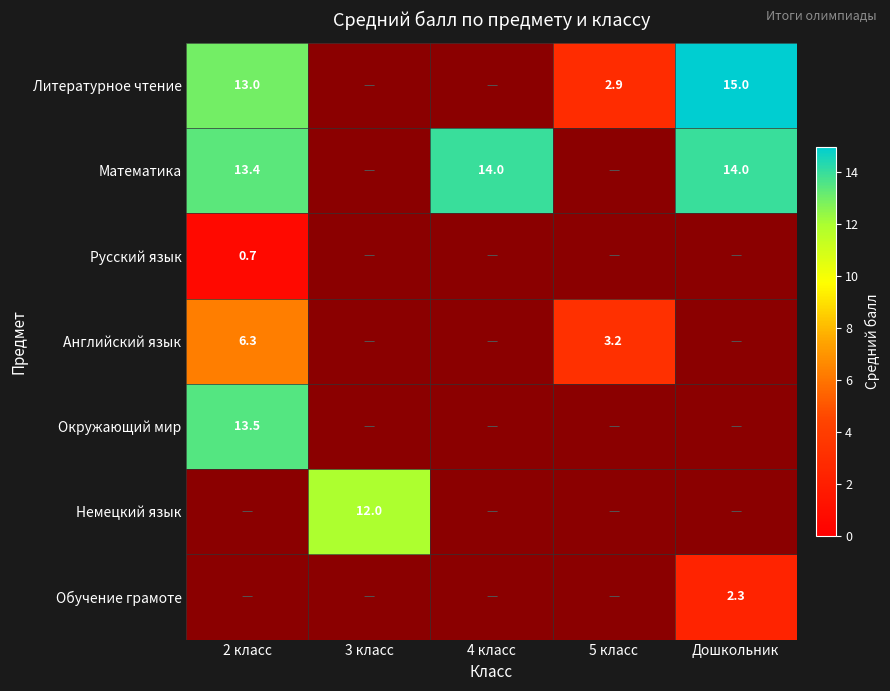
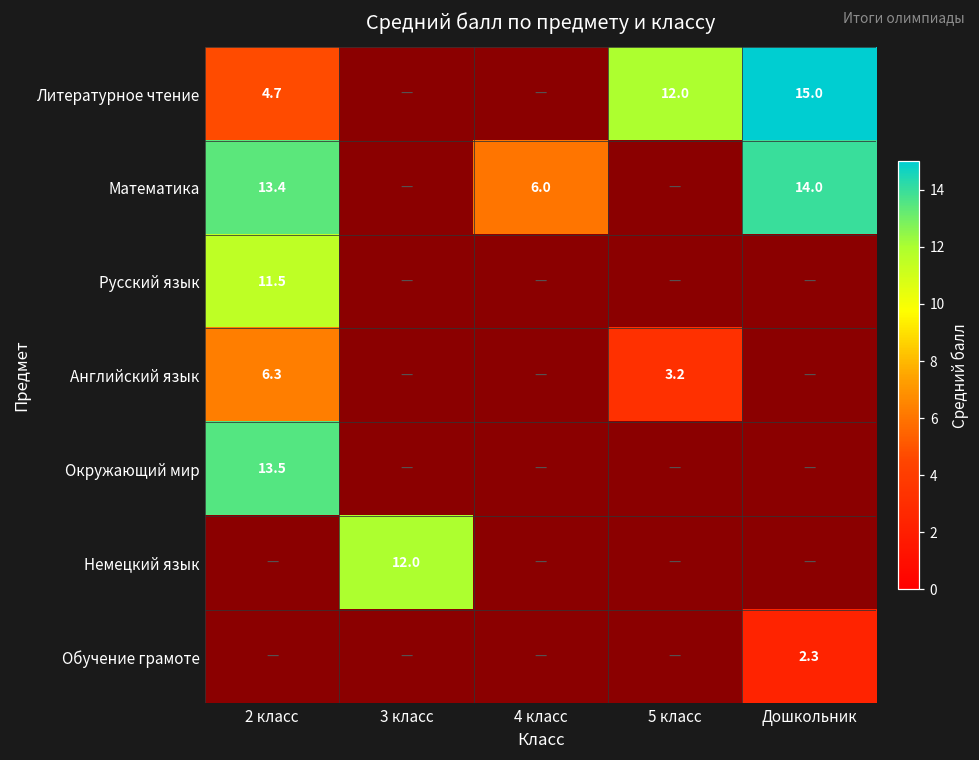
  {
    "Литературное чтение": {
-     "2 класс": 13.0,
-     "5 класс": 2.9,
+     "2 класс": 4.7,
+     "5 класс": 12.0,
      "Дошкольник": 15.0
    },
    "Математика": {
      "2 класс": 13.4,
-     "4 класс": 14.0,
+     "4 класс": 6.0,
      "Дошкольник": 14.0
    },
    "Русский язык": {
-     "2 класс": 0.7
+     "2 класс": 11.5
    },
    "Английский язык": {
      "2 класс": 6.3,
      "5 класс": 3.2
    },
    "Окружающий мир": {
      "2 класс": 13.5
    },
    "Немецкий язык": {
      "3 класс": 12.0
    },
    "Обучение грамоте": {
      "Дошкольник": 2.3
    }
  }
